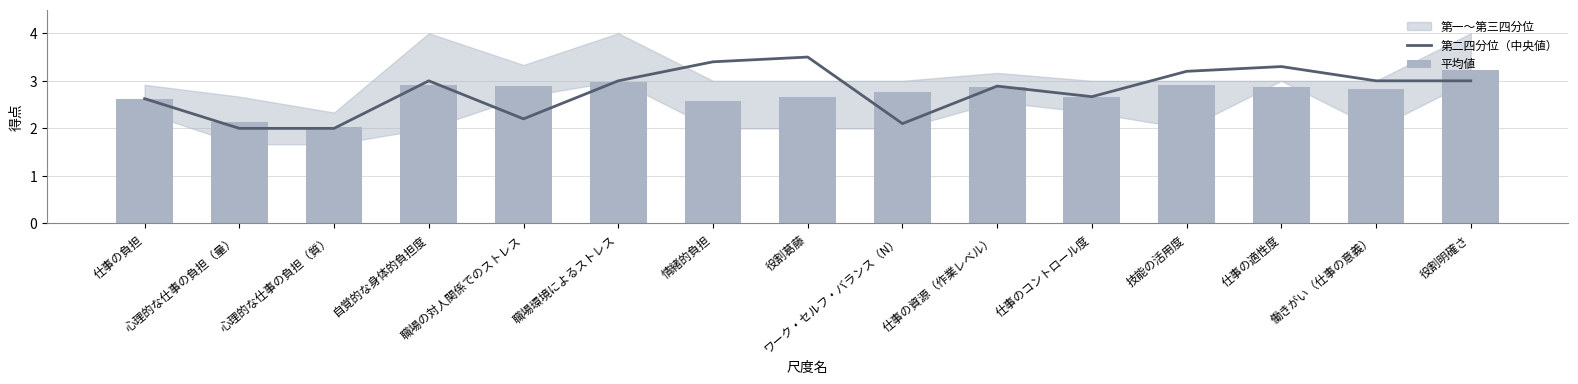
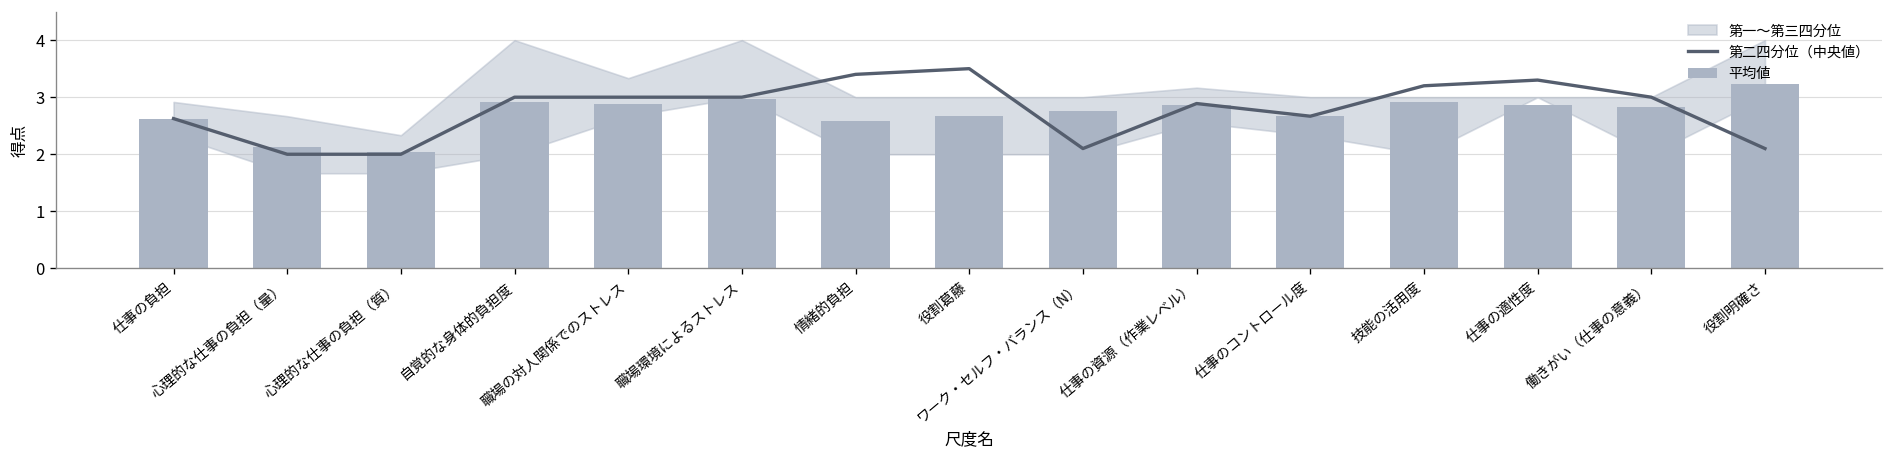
  {
    "第二四分位（中央値）": {
      "仕事の負担": 2.6,
      "心理的な仕事の負担（量）": 2.0,
      "心理的な仕事の負担（質）": 2.0,
      "自覚的な身体的負担度": 3.0,
-     "職場の対人関係でのストレス": 2.2,
+     "職場の対人関係でのストレス": 3.0,
      "職場環境によるストレス": 3.0,
      "情緒的負担": 3.4,
      "役割葛藤": 3.5,
      "ワーク・セルフ・バランス（N）": 2.1,
      "仕事の資源（作業レベル）": 2.9,
      "仕事のコントロール度": 2.7,
      "技能の活用度": 3.2,
      "仕事の適性度": 3.3,
-     "役割明確さ": 3.0
+     "役割明確さ": 2.1
    }
  }
